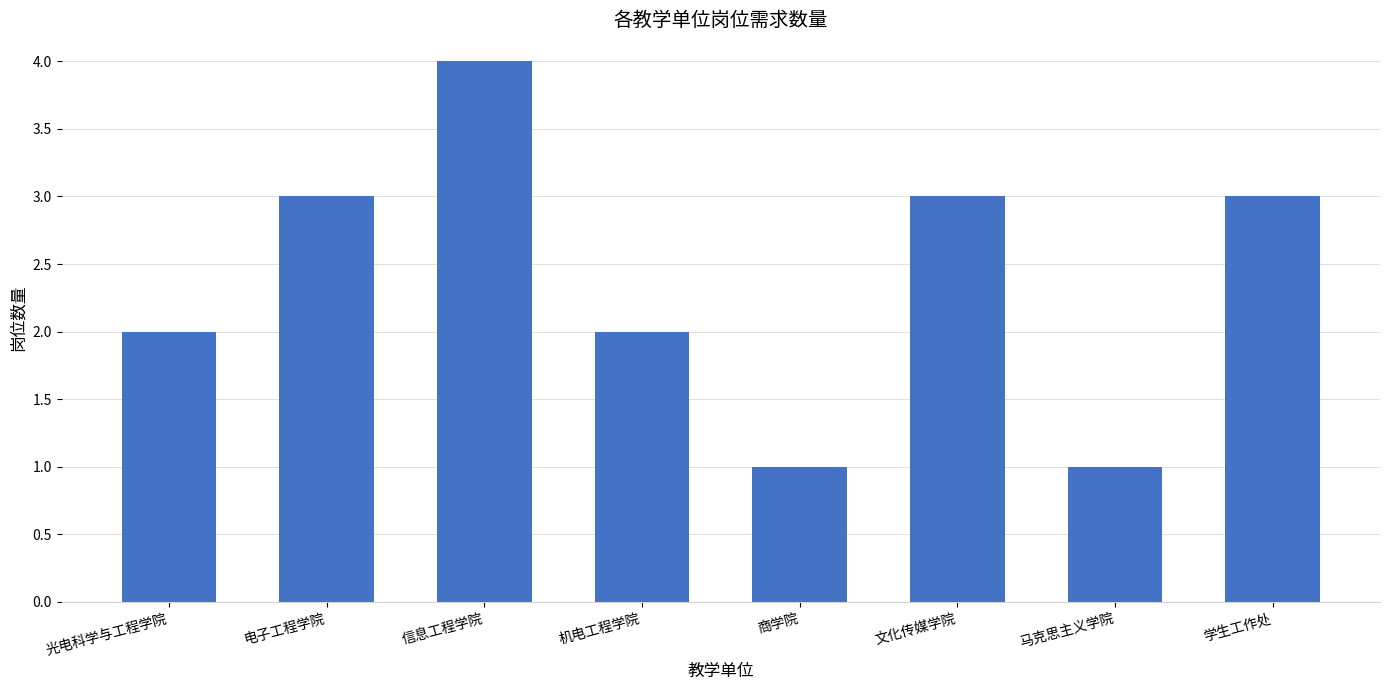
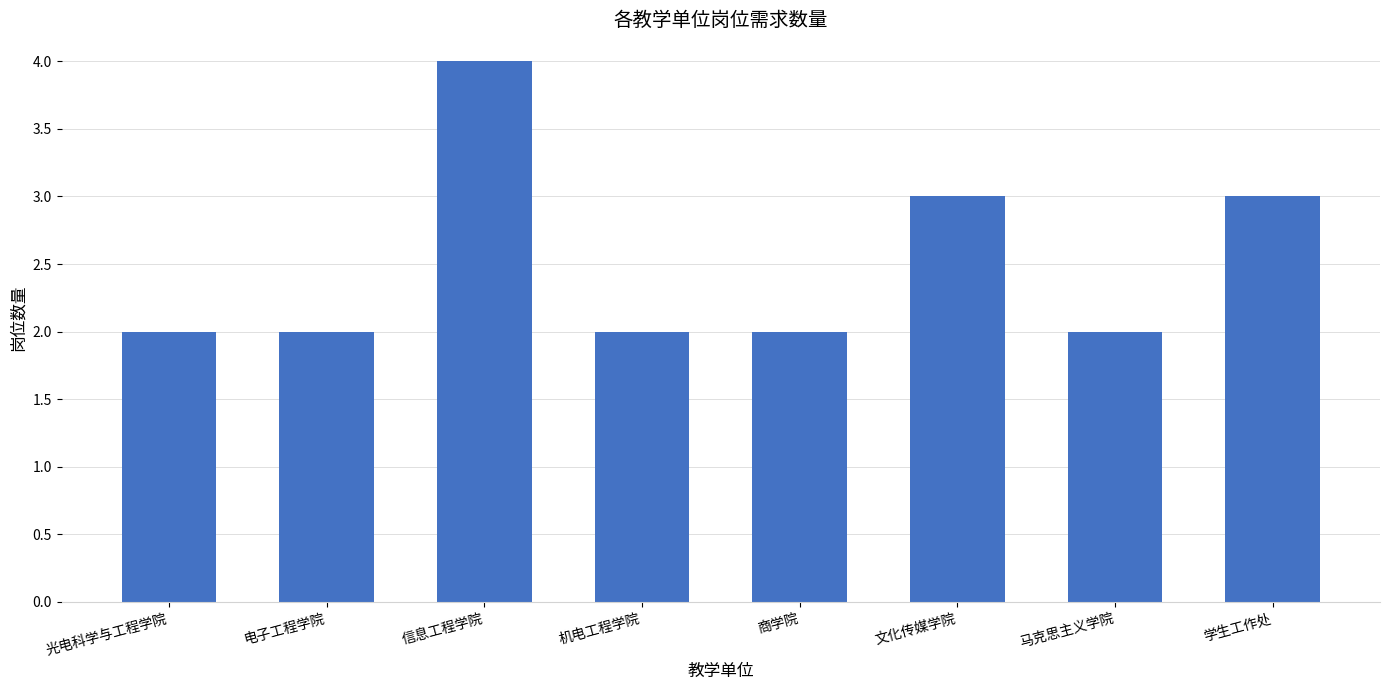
  {
    "光电科学与工程学院": 2,
-   "电子工程学院": 3,
+   "电子工程学院": 2,
    "信息工程学院": 4,
    "机电工程学院": 2,
-   "商学院": 1,
+   "商学院": 2,
    "文化传媒学院": 3,
-   "马克思主义学院": 1,
+   "马克思主义学院": 2,
    "学生工作处": 3
  }
